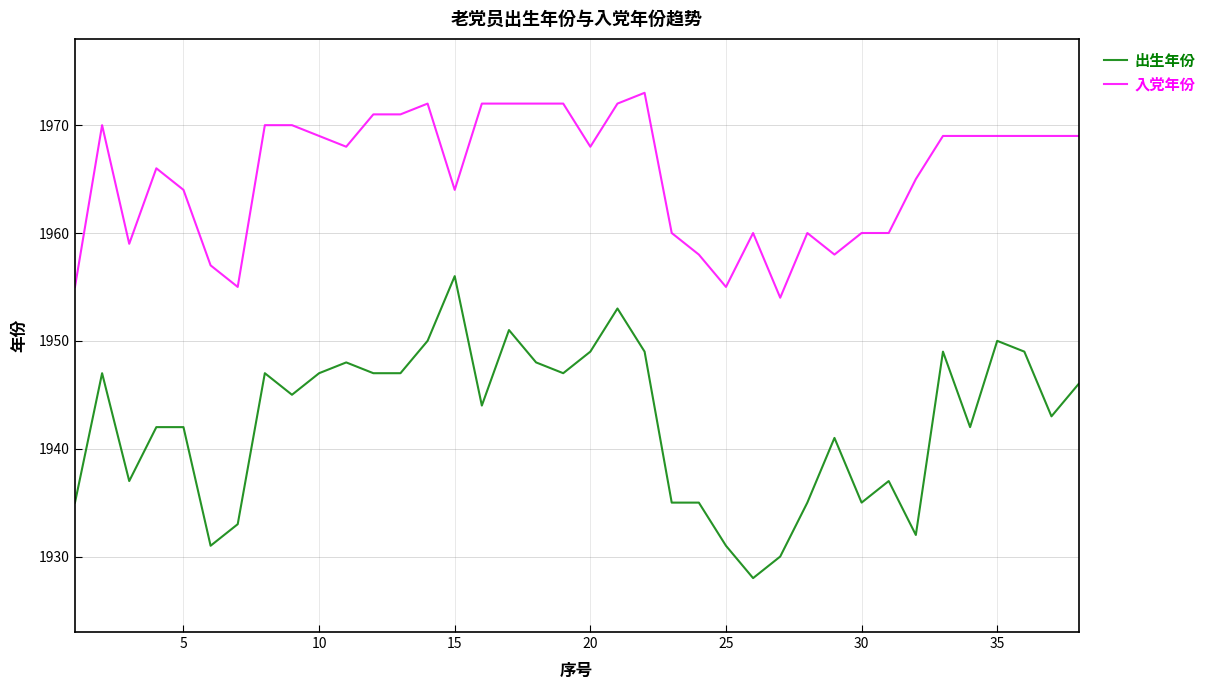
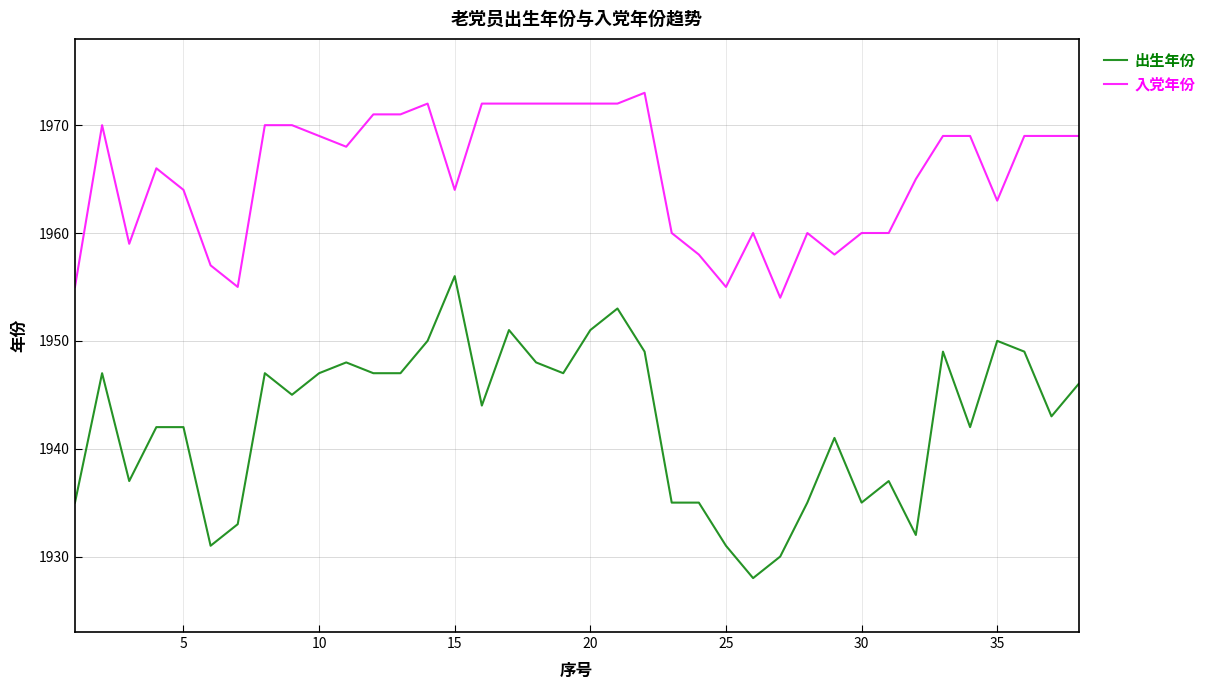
  {
    "出生年份": {
      "5": 1942,
      "10": 1947,
      "15": 1956,
-     "20": 1949,
+     "20": 1951,
      "25": 1931,
      "30": 1935,
      "35": 1950
    },
    "入党年份": {
      "5": 1964,
      "10": 1969,
      "15": 1964,
-     "20": 1968,
+     "20": 1972,
      "25": 1955,
      "30": 1960,
-     "35": 1969
+     "35": 1963
    }
  }
